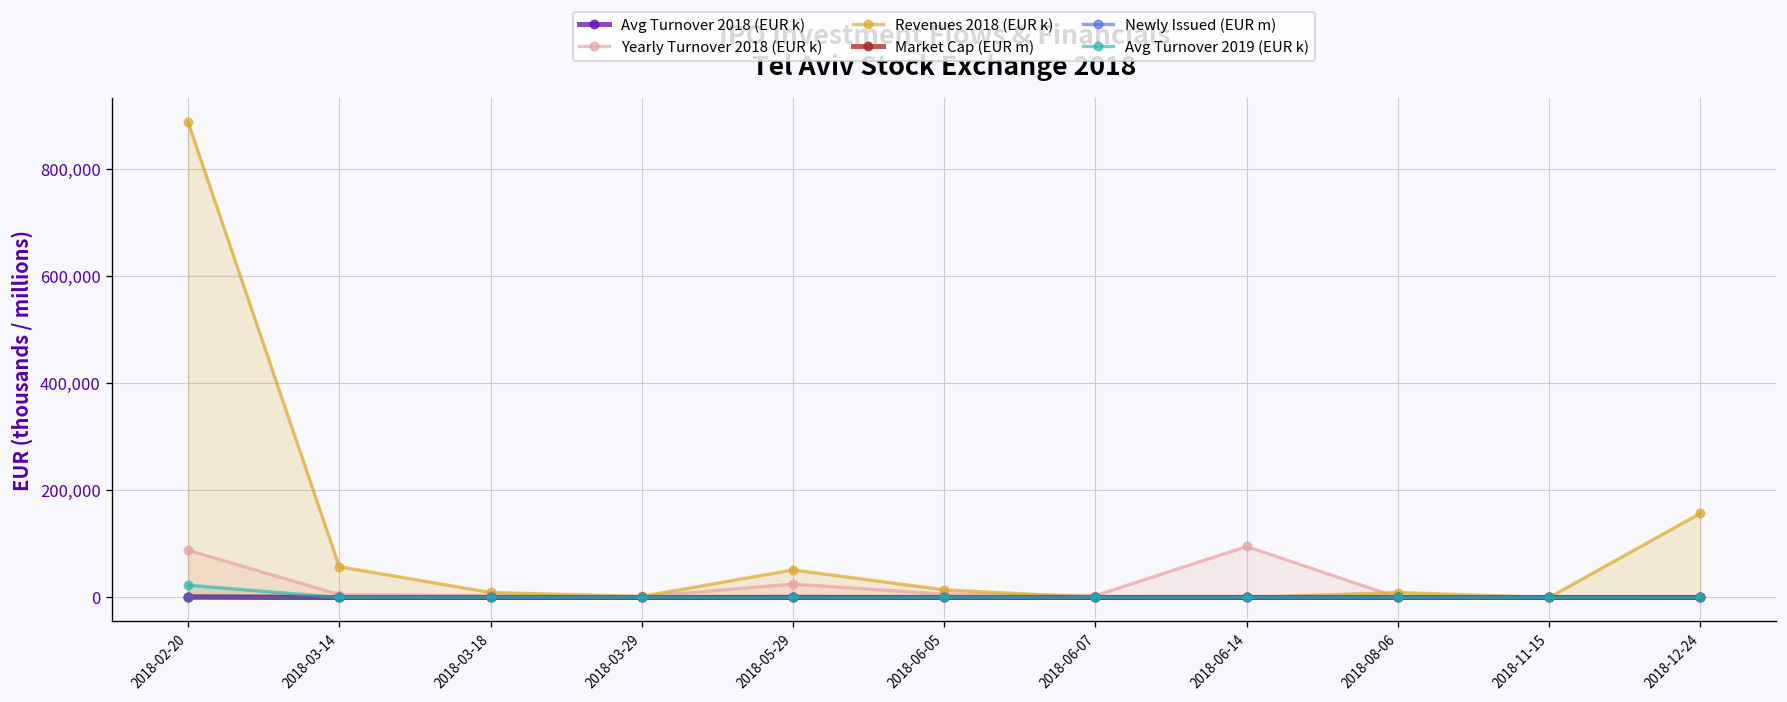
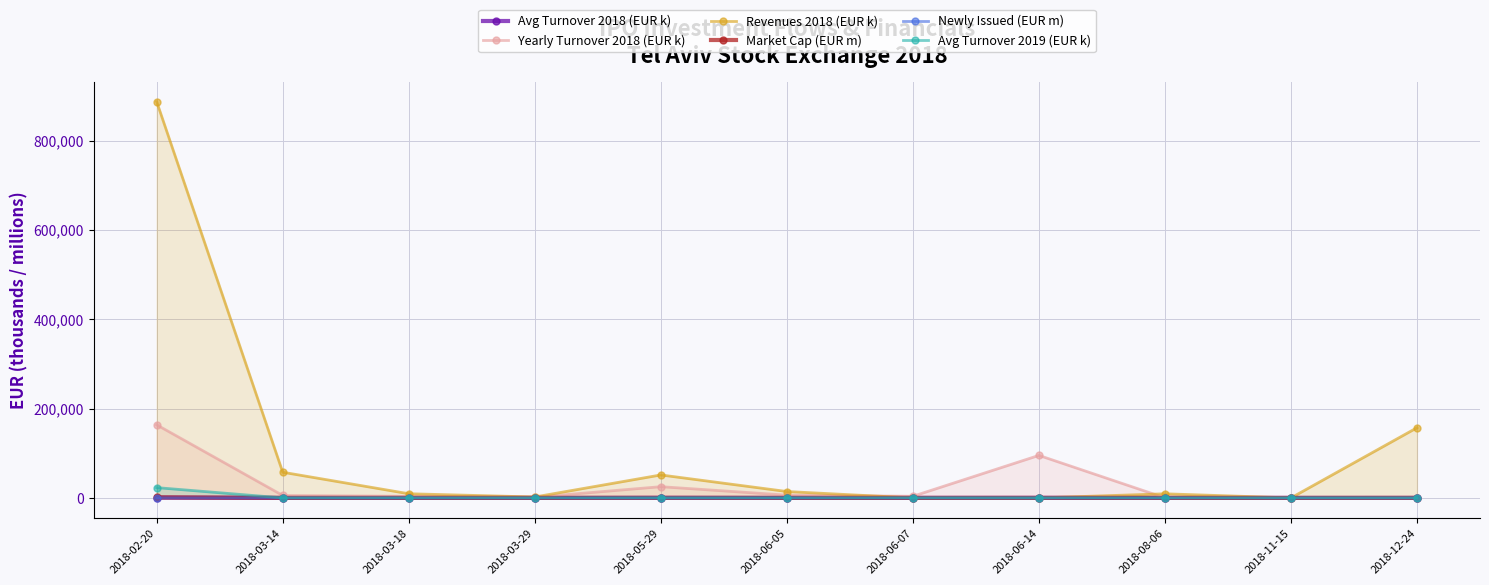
  {
    "Newly Issued (EUR m)": {
      "2018-02-20": "0"
    },
    "Yearly Turnover 2018 (EUR k)": {
-     "2018-02-20": "90,000",
+     "2018-02-20": "160,000",
      "2018-05-29": "30,000",
      "2018-06-05": "10,000",
      "2018-06-14": "100,000"
    },
    "Revenues 2018 (EUR k)": {
      "2018-02-20": "890,000",
      "2018-03-14": "60,000",
      "2018-03-18": "10,000",
      "2018-05-29": "50,000",
      "2018-06-05": "10,000",
      "2018-08-06": "10,000",
      "2018-12-24": "160,000"
    },
    "Avg Turnover 2019 (EUR k)": {
      "2018-02-20": "20,000"
    }
  }
